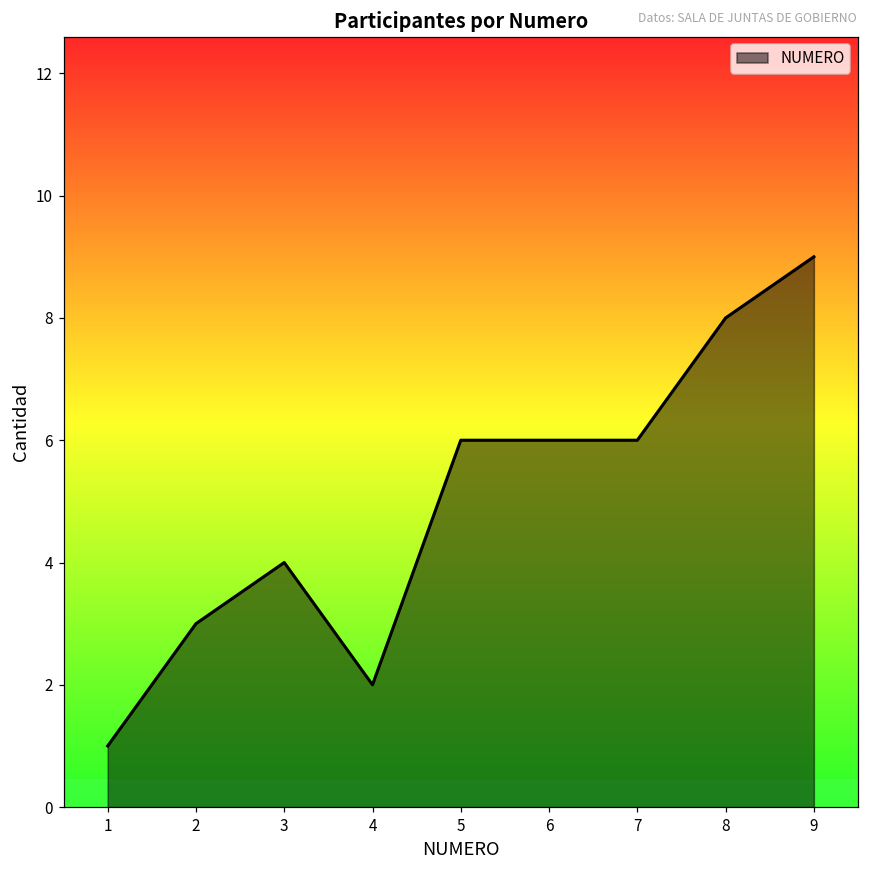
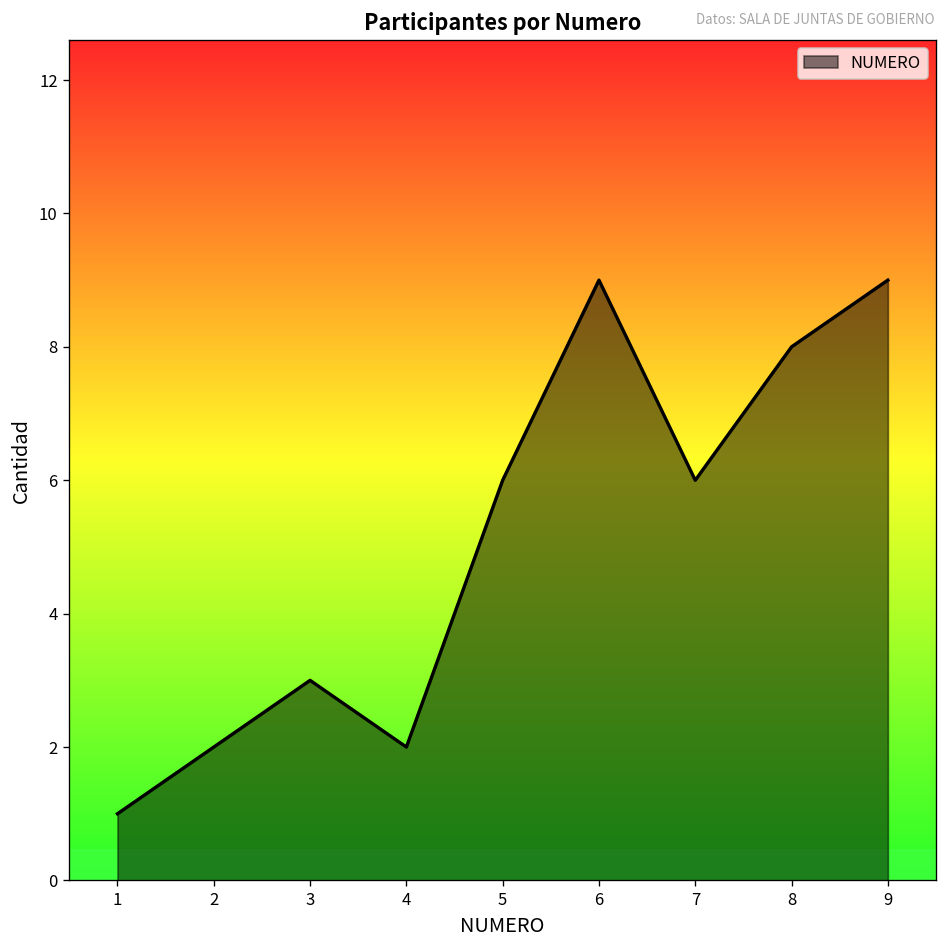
  {
    "1": 1,
-   "2": 3,
-   "3": 4,
+   "2": 2,
+   "3": 3,
    "4": 2,
    "5": 6,
-   "6": 6,
+   "6": 9,
    "7": 6,
    "8": 8,
    "9": 9
  }
